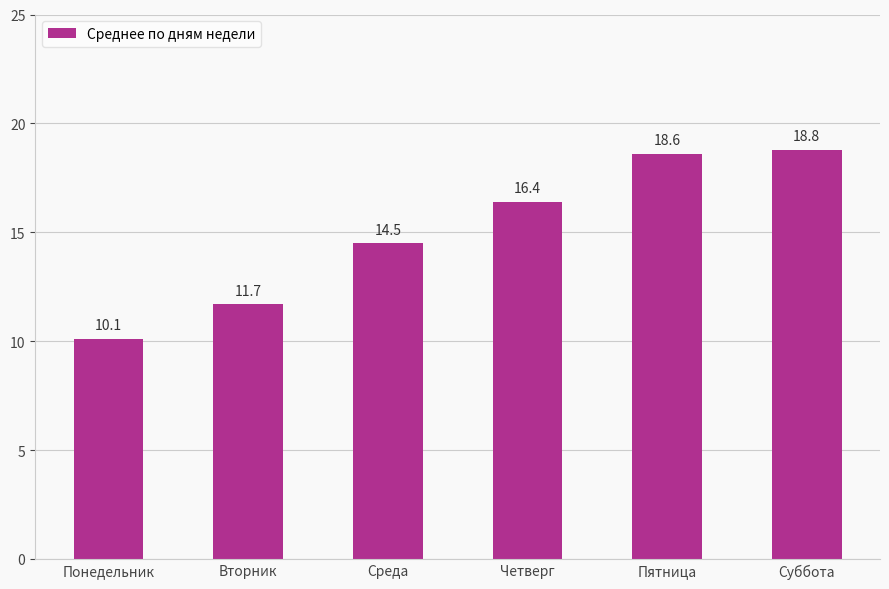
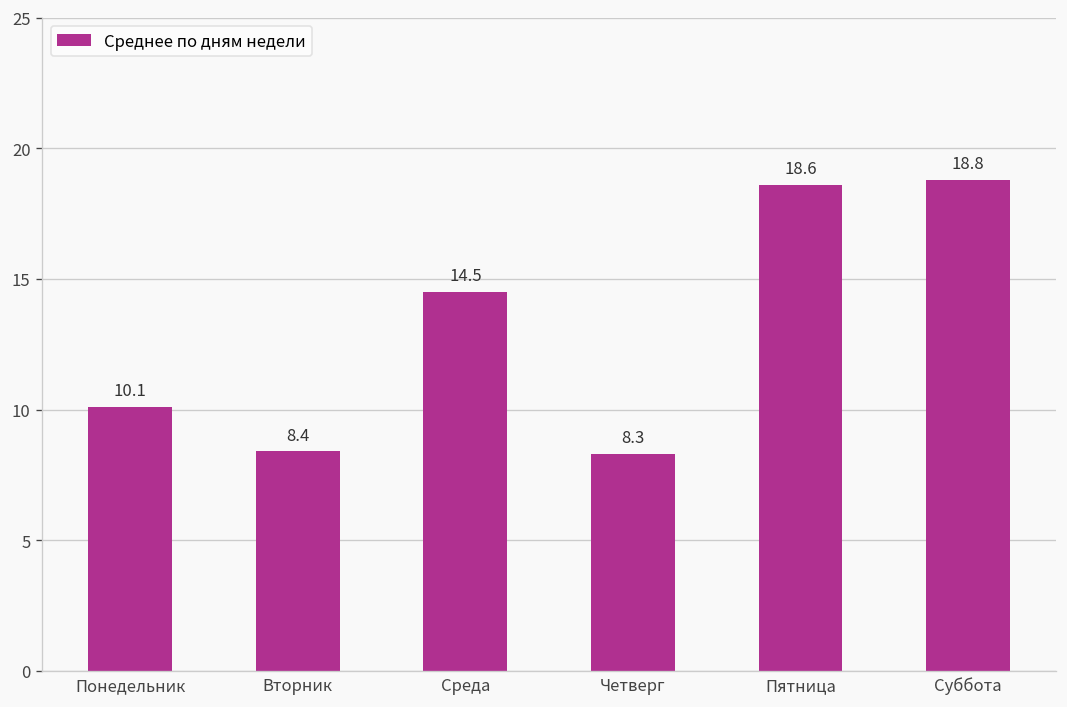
  {
    "Понедельник": 10.1,
-   "Вторник": 11.7,
+   "Вторник": 8.4,
    "Среда": 14.5,
-   "Четверг": 16.4,
+   "Четверг": 8.3,
    "Пятница": 18.6,
    "Суббота": 18.8
  }
